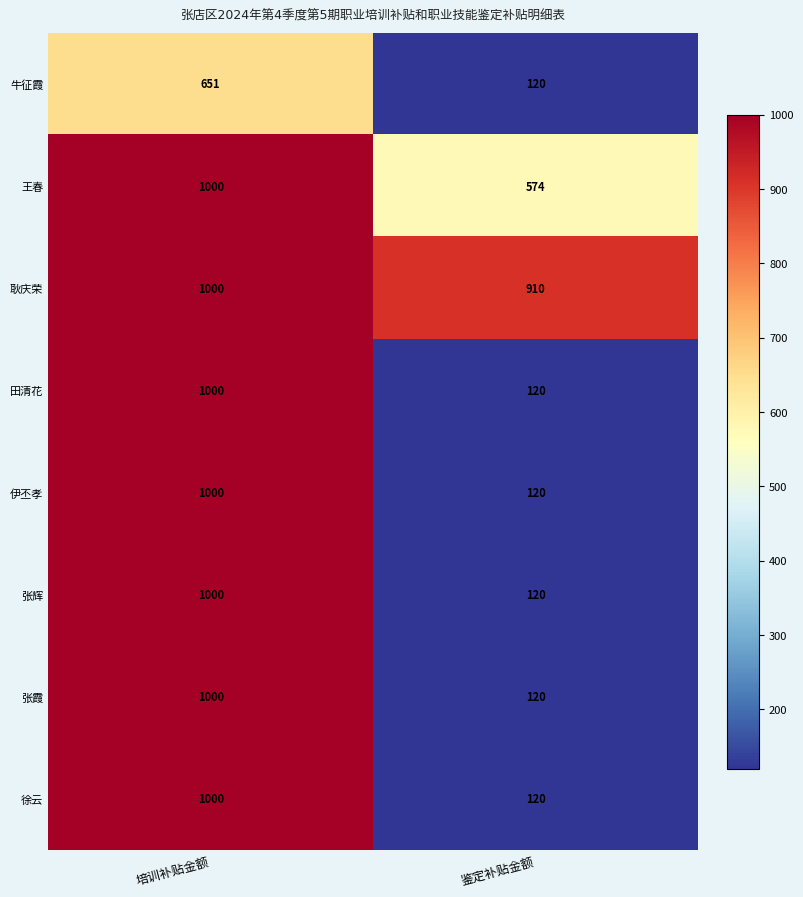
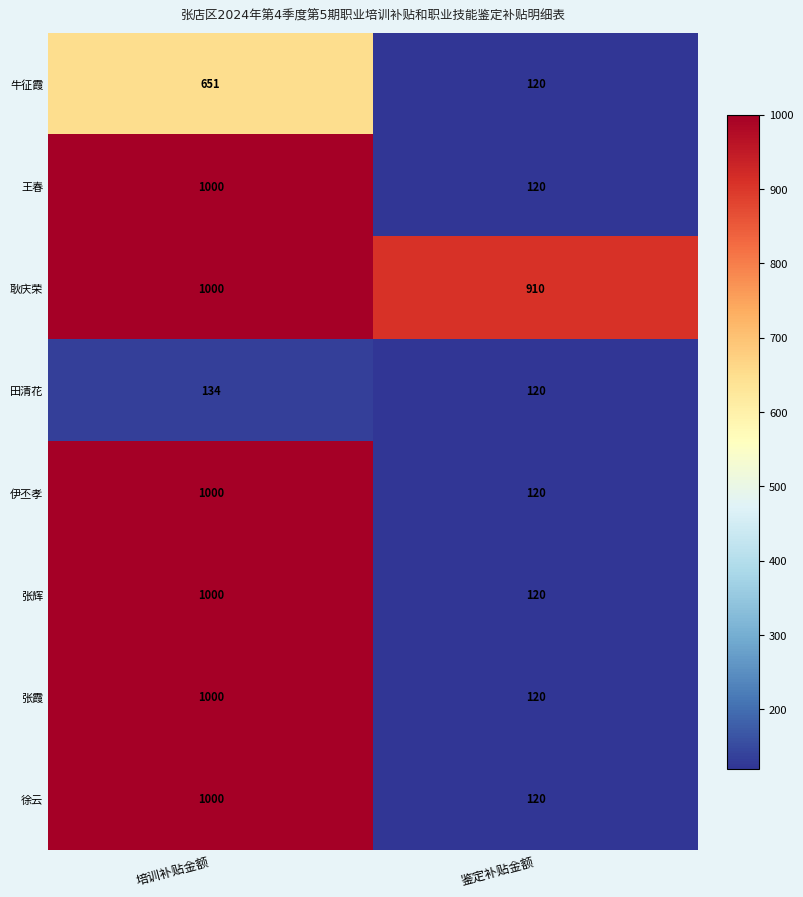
  {
    "牛征霞": {
      "培训补贴金额": 651,
      "鉴定补贴金额": 120
    },
    "王春": {
      "培训补贴金额": 1000,
-     "鉴定补贴金额": 574
+     "鉴定补贴金额": 120
    },
    "耿庆荣": {
      "培训补贴金额": 1000,
      "鉴定补贴金额": 910
    },
    "田清花": {
-     "培训补贴金额": 1000,
+     "培训补贴金额": 134,
      "鉴定补贴金额": 120
    },
    "伊丕孝": {
      "培训补贴金额": 1000,
      "鉴定补贴金额": 120
    },
    "张辉": {
      "培训补贴金额": 1000,
      "鉴定补贴金额": 120
    },
    "张霞": {
      "培训补贴金额": 1000,
      "鉴定补贴金额": 120
    },
    "徐云": {
      "培训补贴金额": 1000,
      "鉴定补贴金额": 120
    }
  }
